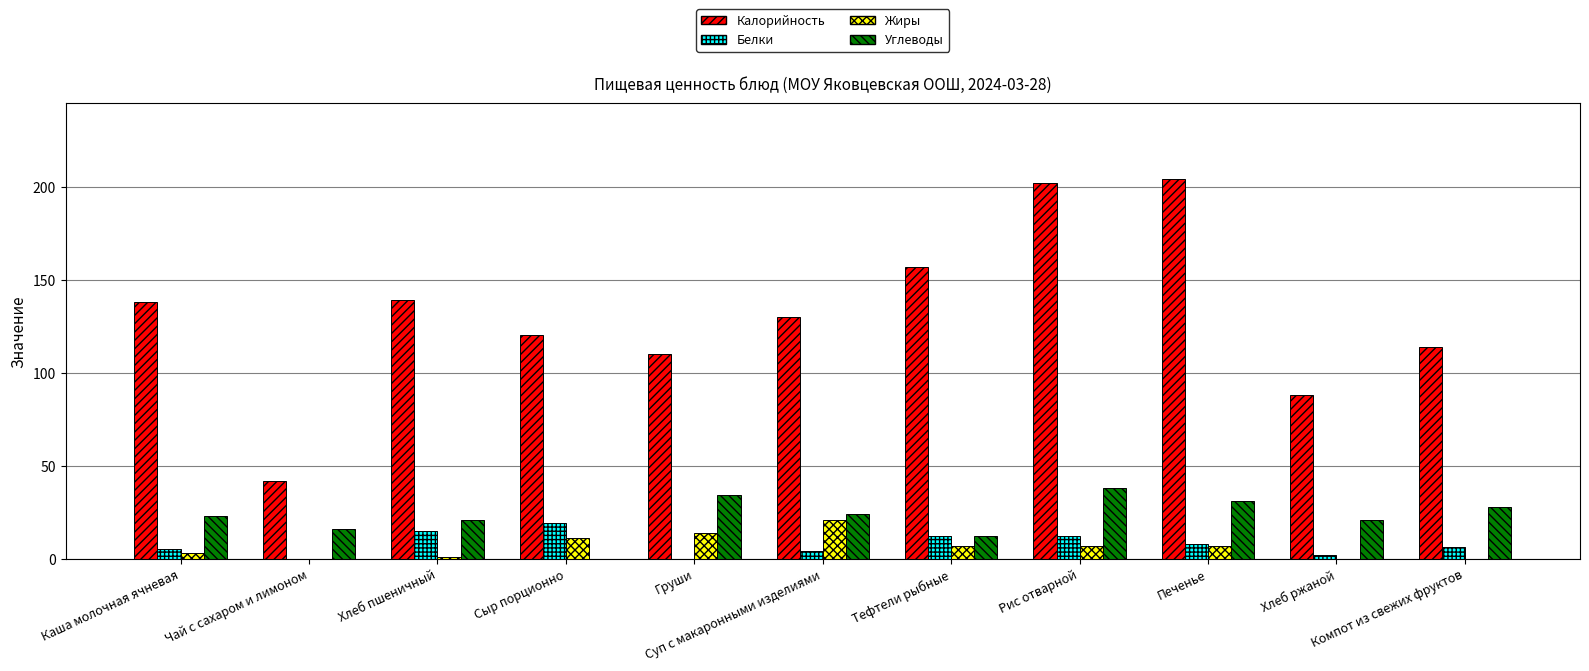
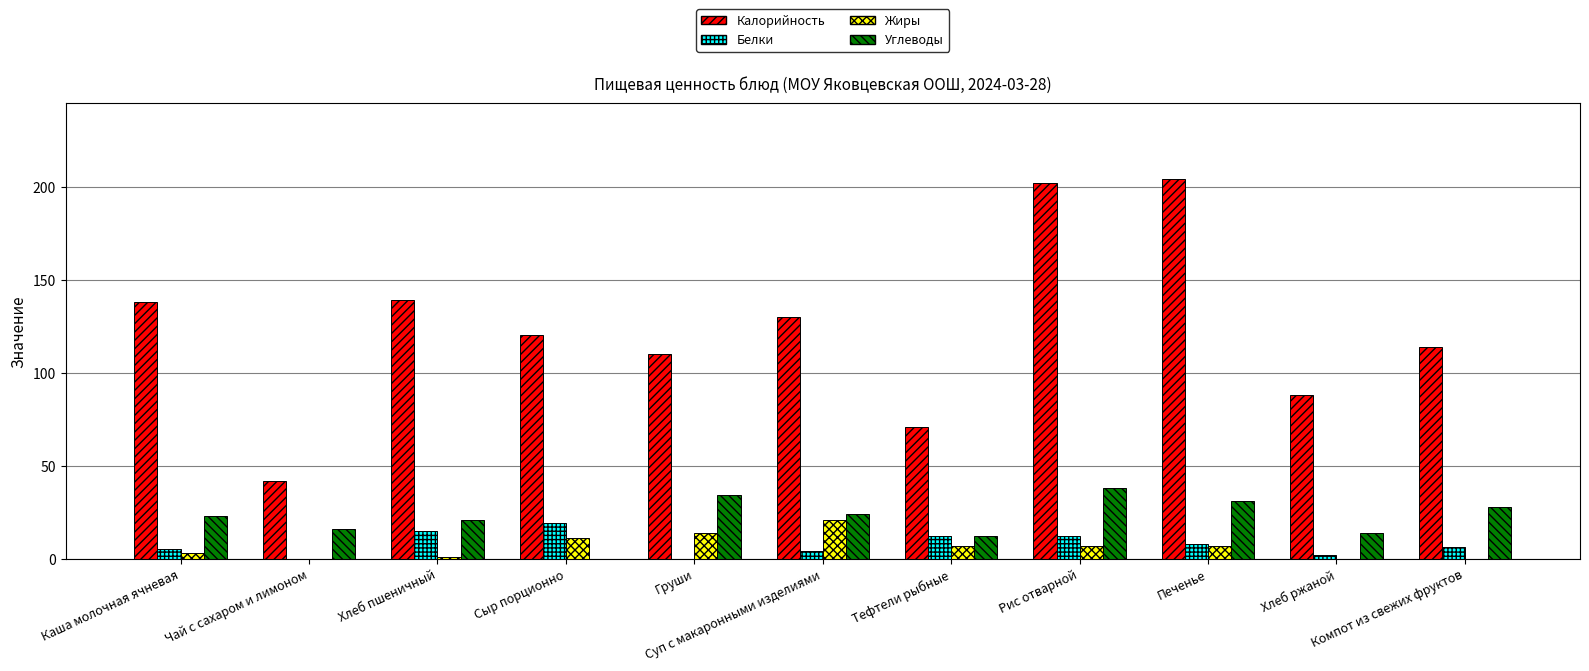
  {
    "Калорийность": {
      "Каша молочная ячневая": 138,
      "Чай с сахаром и лимоном": 42,
      "Хлеб пшеничный": 139,
      "Сыр порционно": 120,
      "Груши": 110,
      "Суп с макаронными изделиями": 130,
-     "Тефтели рыбные": 157,
+     "Тефтели рыбные": 71,
      "Рис отварной": 202,
      "Печенье": 204,
      "Хлеб ржаной": 88,
      "Компот из свежих фруктов": 114
    },
    "Белки": {
      "Каша молочная ячневая": 5,
      "Чай с сахаром и лимоном": 0,
      "Хлеб пшеничный": 15,
      "Сыр порционно": 19,
      "Груши": 0,
      "Суп с макаронными изделиями": 4,
      "Тефтели рыбные": 12,
      "Рис отварной": 12,
      "Печенье": 8,
      "Хлеб ржаной": 2,
      "Компот из свежих фруктов": 6
    },
    "Жиры": {
      "Каша молочная ячневая": 3,
      "Чай с сахаром и лимоном": 0,
      "Сыр порционно": 11,
      "Груши": 14,
      "Суп с макаронными изделиями": 21,
      "Тефтели рыбные": 7,
      "Рис отварной": 7,
      "Печенье": 7,
      "Хлеб ржаной": 0,
      "Компот из свежих фруктов": 0
    },
    "Углеводы": {
      "Каша молочная ячневая": 23,
      "Чай с сахаром и лимоном": 16,
      "Хлеб пшеничный": 21,
      "Сыр порционно": 0,
      "Груши": 34,
      "Суп с макаронными изделиями": 24,
      "Тефтели рыбные": 12,
      "Рис отварной": 38,
      "Печенье": 31,
-     "Хлеб ржаной": 21,
+     "Хлеб ржаной": 14,
      "Компот из свежих фруктов": 28
    }
  }
